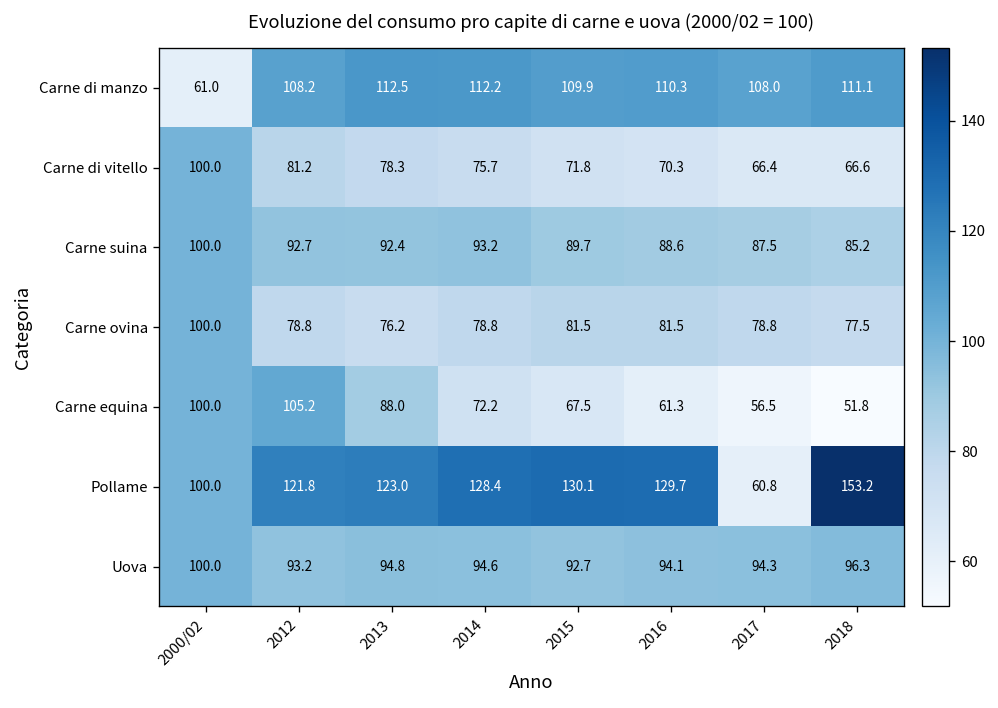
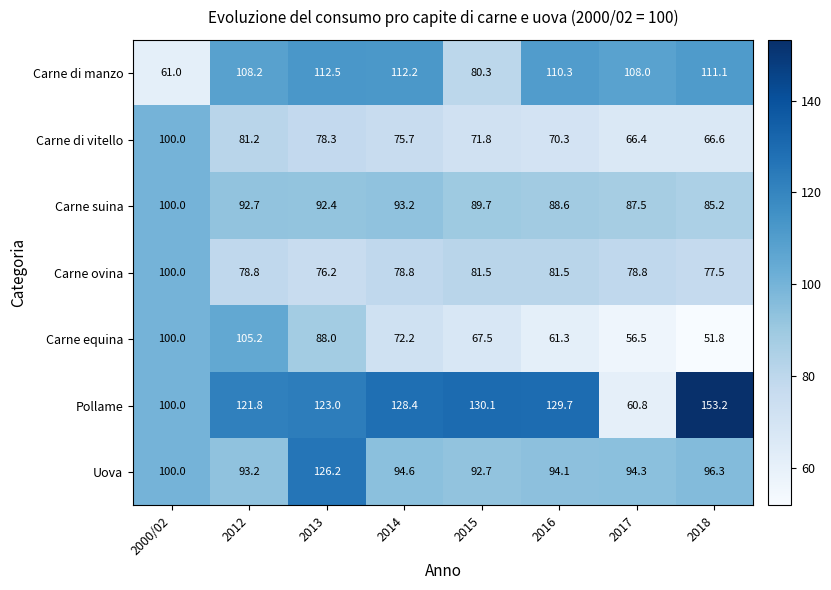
  {
    "Carne di manzo": {
      "2000/02": 61.0,
      "2012": 108.2,
      "2013": 112.5,
      "2014": 112.2,
-     "2015": 109.9,
+     "2015": 80.3,
      "2016": 110.3,
      "2017": 108.0,
      "2018": 111.1
    },
    "Carne di vitello": {
      "2000/02": 100.0,
      "2012": 81.2,
      "2013": 78.3,
      "2014": 75.7,
      "2015": 71.8,
      "2016": 70.3,
      "2017": 66.4,
      "2018": 66.6
    },
    "Carne suina": {
      "2000/02": 100.0,
      "2012": 92.7,
      "2013": 92.4,
      "2014": 93.2,
      "2015": 89.7,
      "2016": 88.6,
      "2017": 87.5,
      "2018": 85.2
    },
    "Carne ovina": {
      "2000/02": 100.0,
      "2012": 78.8,
      "2013": 76.2,
      "2014": 78.8,
      "2015": 81.5,
      "2016": 81.5,
      "2017": 78.8,
      "2018": 77.5
    },
    "Carne equina": {
      "2000/02": 100.0,
      "2012": 105.2,
      "2013": 88.0,
      "2014": 72.2,
      "2015": 67.5,
      "2016": 61.3,
      "2017": 56.5,
      "2018": 51.8
    },
    "Pollame": {
      "2000/02": 100.0,
      "2012": 121.8,
      "2013": 123.0,
      "2014": 128.4,
      "2015": 130.1,
      "2016": 129.7,
      "2017": 60.8,
      "2018": 153.2
    },
    "Uova": {
      "2000/02": 100.0,
      "2012": 93.2,
-     "2013": 94.8,
+     "2013": 126.2,
      "2014": 94.6,
      "2015": 92.7,
      "2016": 94.1,
      "2017": 94.3,
      "2018": 96.3
    }
  }
